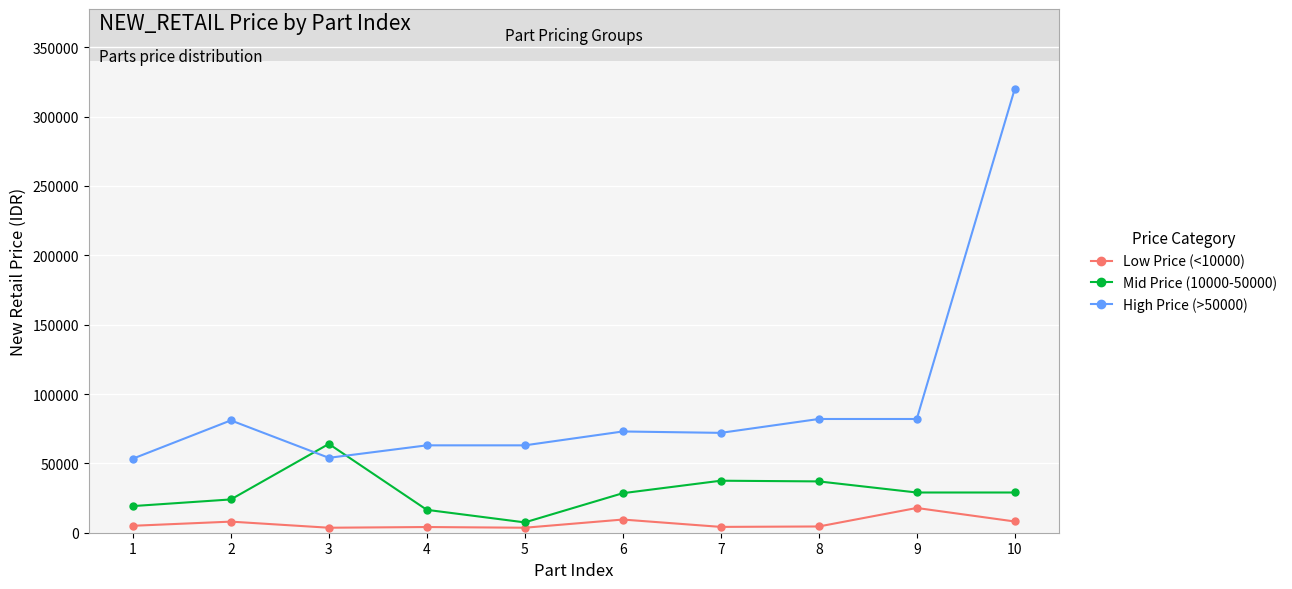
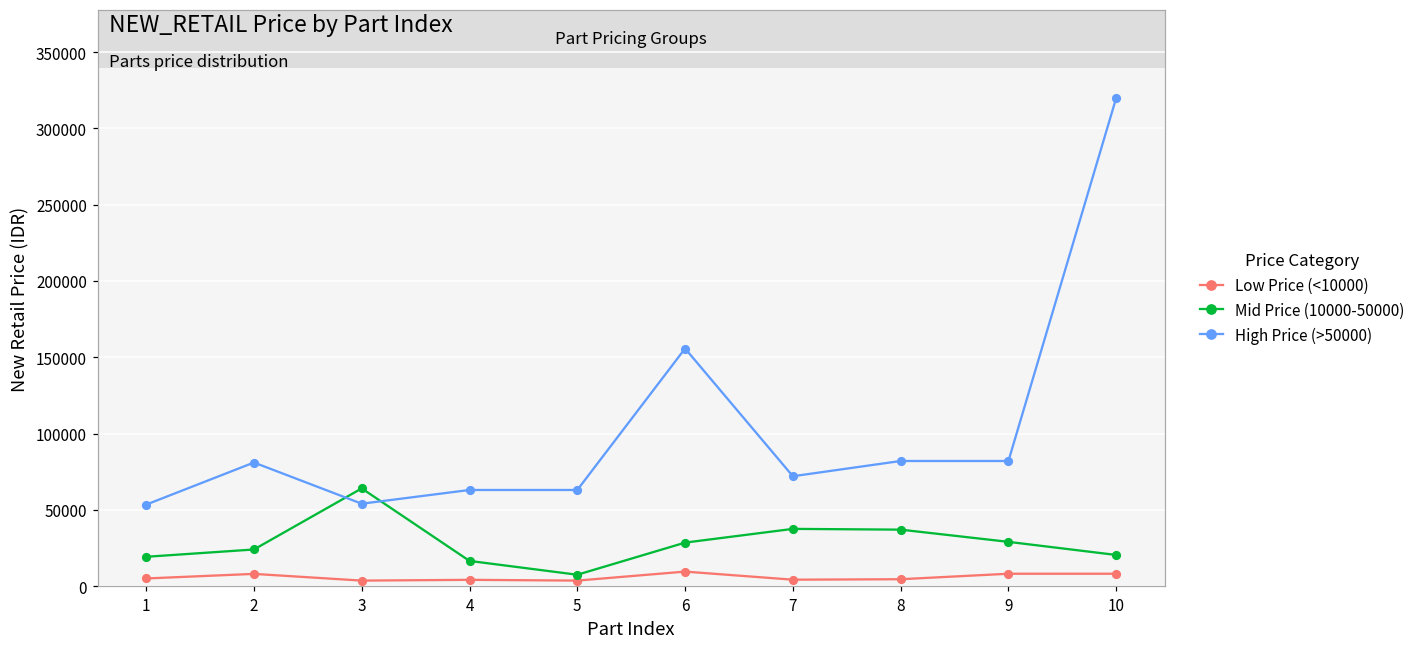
  {
    "Low Price (<10000)": {
      "1": 5000,
      "2": 8000,
      "3": 4000,
      "4": 4000,
      "5": 4000,
      "6": 10000,
      "7": 4000,
      "8": 5000,
-     "9": 18000,
+     "9": 8000,
      "10": 8000
    },
    "Mid Price (10000-50000)": {
      "1": 19000,
      "2": 24000,
      "3": 64000,
      "4": 17000,
      "5": 7000,
      "6": 29000,
      "7": 38000,
      "8": 37000,
      "9": 29000,
-     "10": 29000
+     "10": 20000
    },
    "High Price (>50000)": {
      "1": 53000,
      "2": 81000,
      "3": 54000,
      "4": 63000,
      "5": 63000,
-     "6": 73000,
+     "6": 156000,
      "7": 72000,
      "8": 82000,
      "9": 82000,
      "10": 320000
    }
  }
